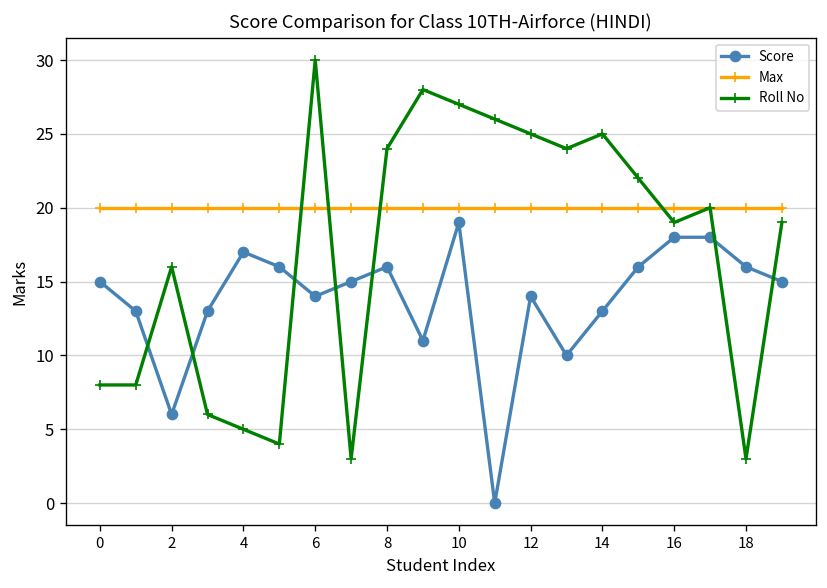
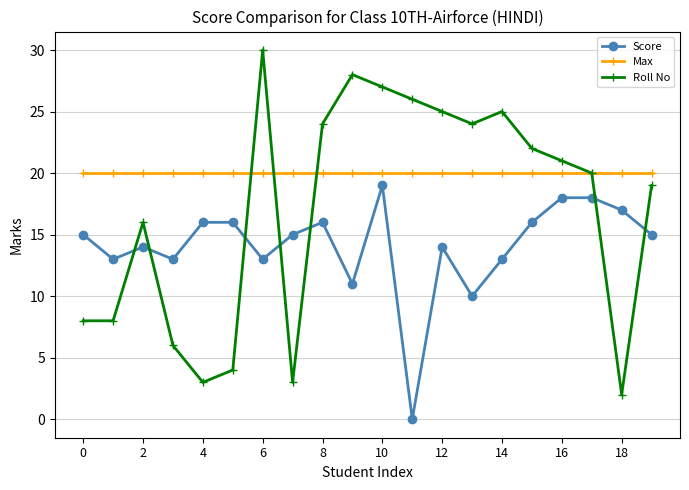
  {
    "Score": {
      "0": 15,
-     "2": 6,
-     "4": 17,
-     "6": 14,
+     "2": 14,
+     "4": 16,
+     "6": 13,
      "8": 16,
      "10": 19,
      "12": 14,
      "14": 13,
      "16": 18,
-     "18": 16
+     "18": 17
    },
    "Max": {
      "0": 20,
      "2": 20,
      "4": 20,
      "6": 20,
      "8": 20,
      "10": 20,
      "12": 20,
      "14": 20,
      "16": 20,
      "18": 20
    },
    "Roll No": {
      "0": 8,
      "2": 16,
-     "4": 5,
+     "4": 3,
      "6": 30,
      "8": 24,
      "10": 27,
      "12": 25,
      "14": 25,
-     "16": 19,
-     "18": 3
+     "16": 21,
+     "18": 2
    }
  }
